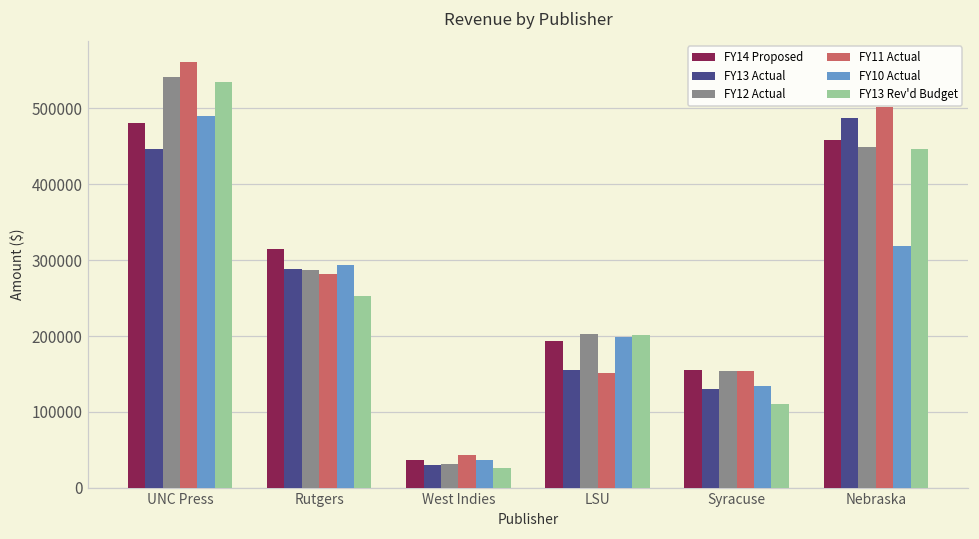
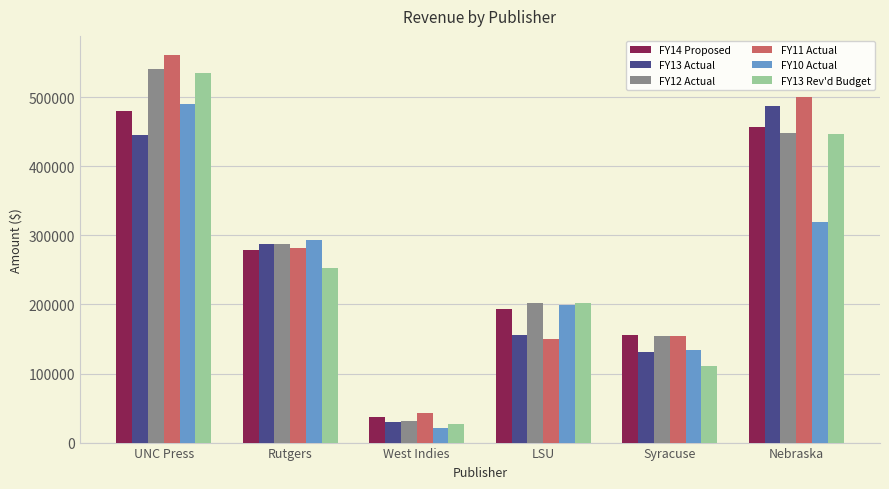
  {
    "FY14 Proposed": {
      "UNC Press": 480000,
-     "Rutgers": 320000,
+     "Rutgers": 280000,
      "West Indies": 40000,
      "LSU": 190000,
      "Syracuse": 160000,
      "Nebraska": 460000
    },
    "FY13 Actual": {
      "UNC Press": 450000,
      "Rutgers": 290000,
      "West Indies": 30000,
      "LSU": 160000,
      "Syracuse": 130000,
      "Nebraska": 490000
    },
    "FY12 Actual": {
      "UNC Press": 540000,
      "Rutgers": 290000,
      "West Indies": 30000,
      "LSU": 200000,
      "Syracuse": 150000,
      "Nebraska": 450000
    },
    "FY11 Actual": {
      "UNC Press": 560000,
      "Rutgers": 280000,
      "West Indies": 40000,
      "LSU": 150000,
      "Syracuse": 150000,
      "Nebraska": 500000
    },
    "FY10 Actual": {
      "UNC Press": 490000,
      "Rutgers": 290000,
-     "West Indies": 40000,
+     "West Indies": 20000,
      "LSU": 200000,
      "Syracuse": 130000,
      "Nebraska": 320000
    },
    "FY13 Rev'd Budget": {
      "UNC Press": 540000,
      "Rutgers": 250000,
      "West Indies": 30000,
      "LSU": 200000,
      "Syracuse": 110000,
      "Nebraska": 450000
    }
  }
